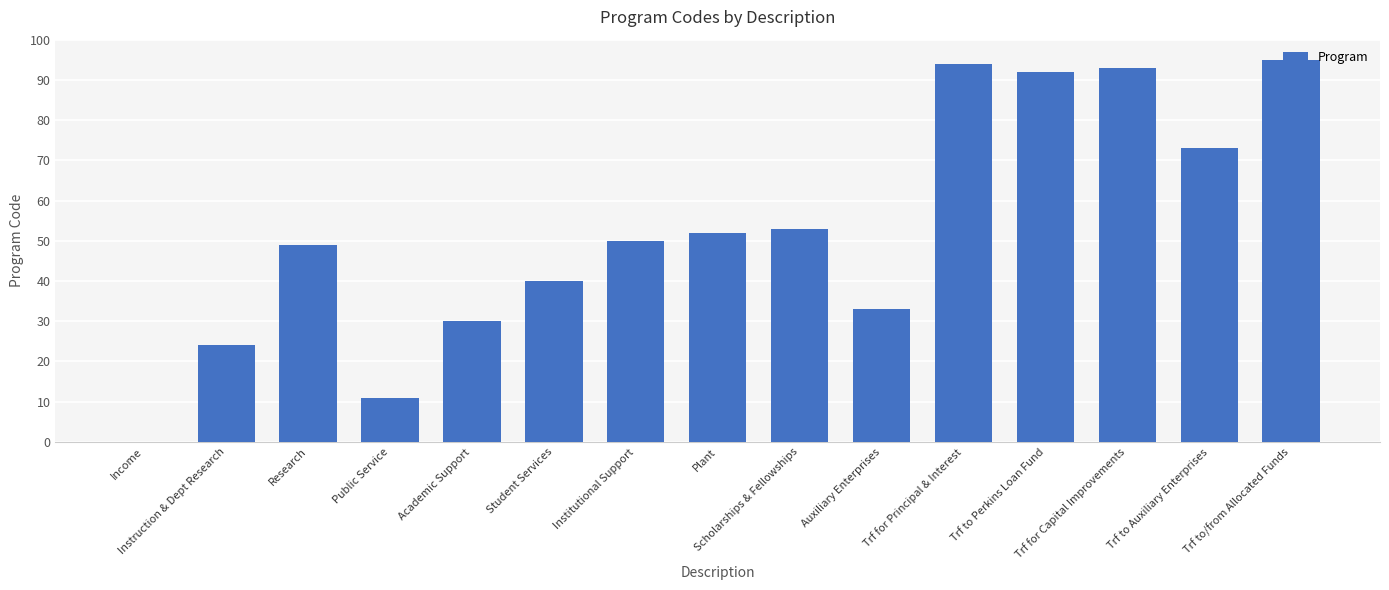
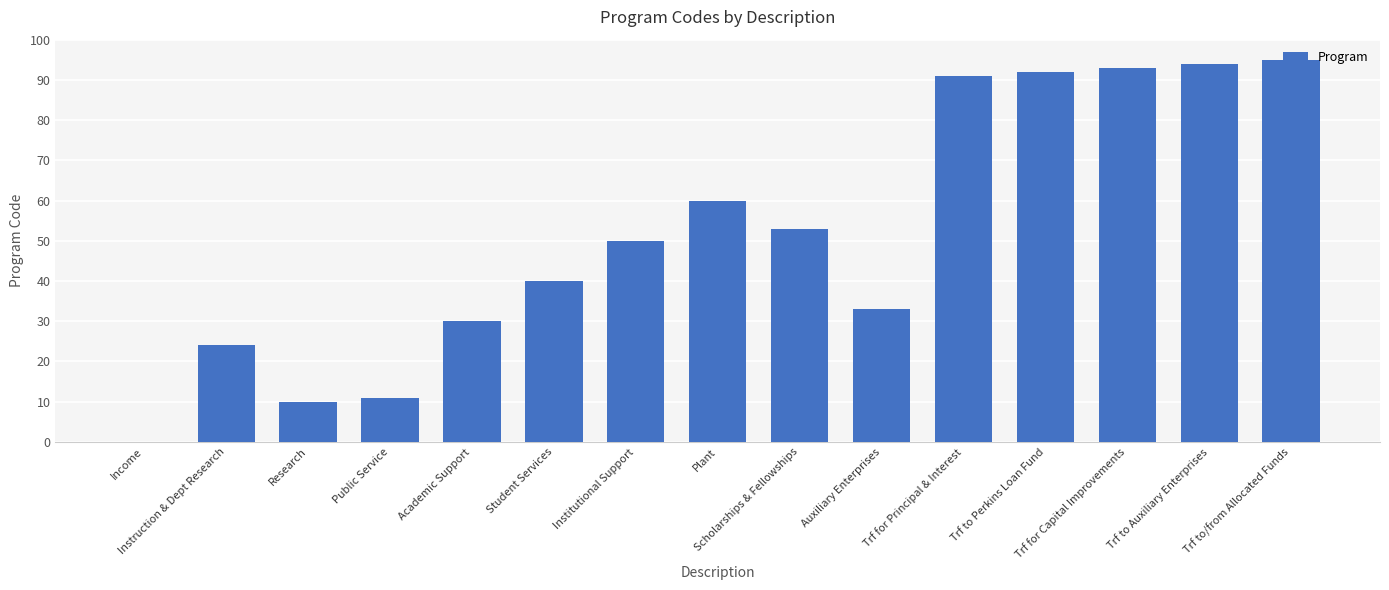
  {
    "Income": 0,
    "Instruction & Dept Research": 24,
-   "Research": 49,
+   "Research": 10,
    "Public Service": 11,
    "Academic Support": 30,
    "Student Services": 40,
    "Institutional Support": 50,
-   "Plant": 52,
+   "Plant": 60,
    "Scholarships & Fellowships": 53,
    "Auxiliary Enterprises": 33,
-   "Trf for Principal & Interest": 94,
+   "Trf for Principal & Interest": 91,
    "Trf to Perkins Loan Fund": 92,
    "Trf for Capital Improvements": 93,
-   "Trf to Auxiliary Enterprises": 73,
+   "Trf to Auxiliary Enterprises": 94,
    "Trf to/from Allocated Funds": 95
  }
